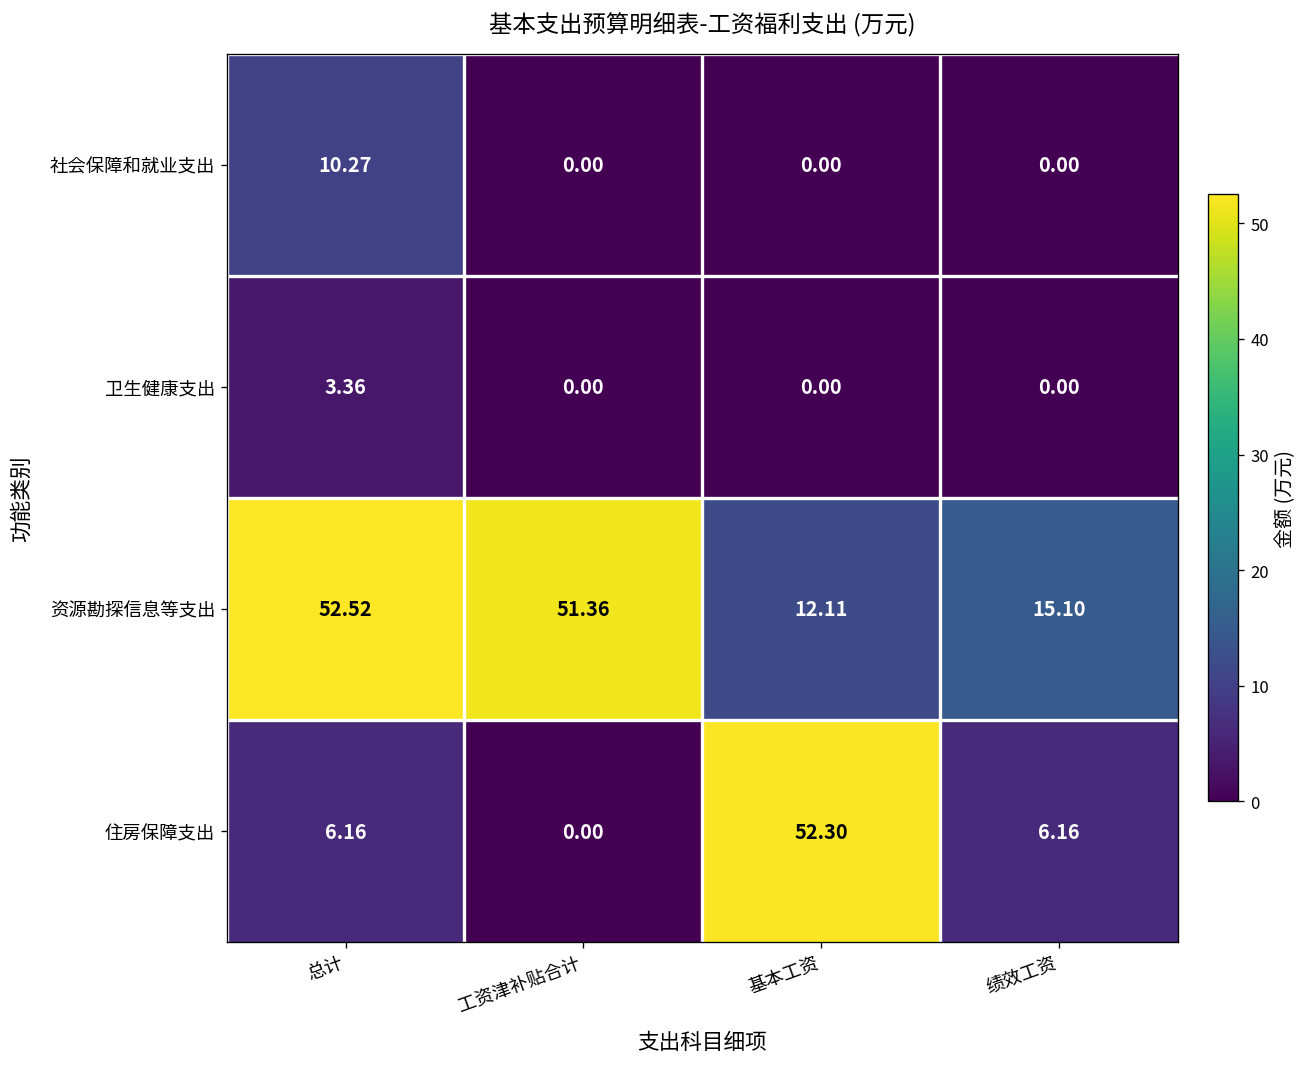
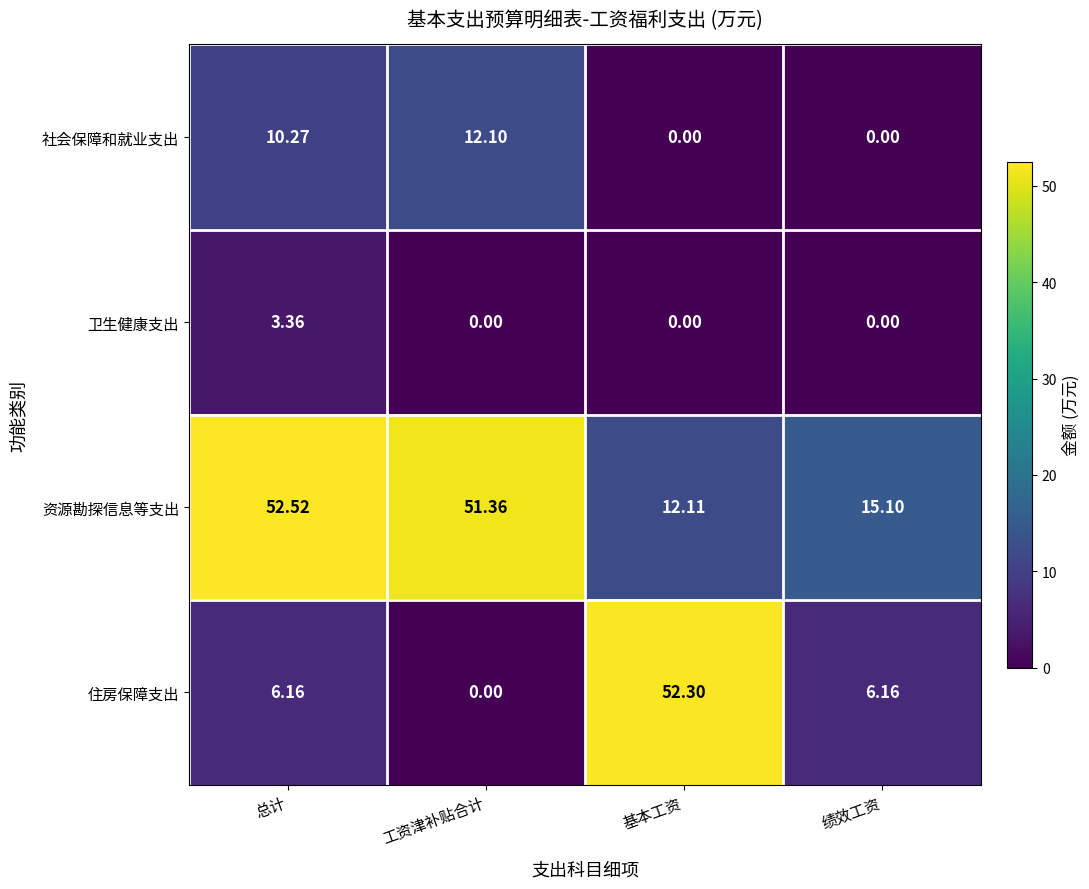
  {
    "社会保障和就业支出": {
      "总计": 10.27,
-     "工资津补贴合计": 0.00,
+     "工资津补贴合计": 12.10,
      "基本工资": 0.00,
      "绩效工资": 0.00
    },
    "卫生健康支出": {
      "总计": 3.36,
      "工资津补贴合计": 0.00,
      "基本工资": 0.00,
      "绩效工资": 0.00
    },
    "资源勘探信息等支出": {
      "总计": 52.52,
      "工资津补贴合计": 51.36,
      "基本工资": 12.11,
      "绩效工资": 15.10
    },
    "住房保障支出": {
      "总计": 6.16,
      "工资津补贴合计": 0.00,
      "基本工资": 52.30,
      "绩效工资": 6.16
    }
  }
